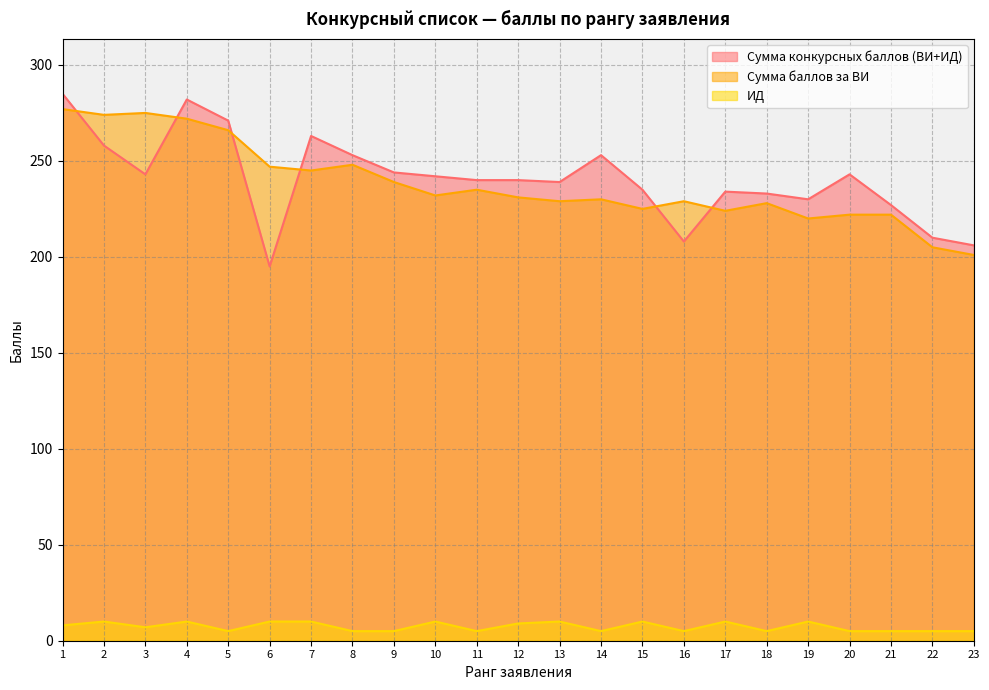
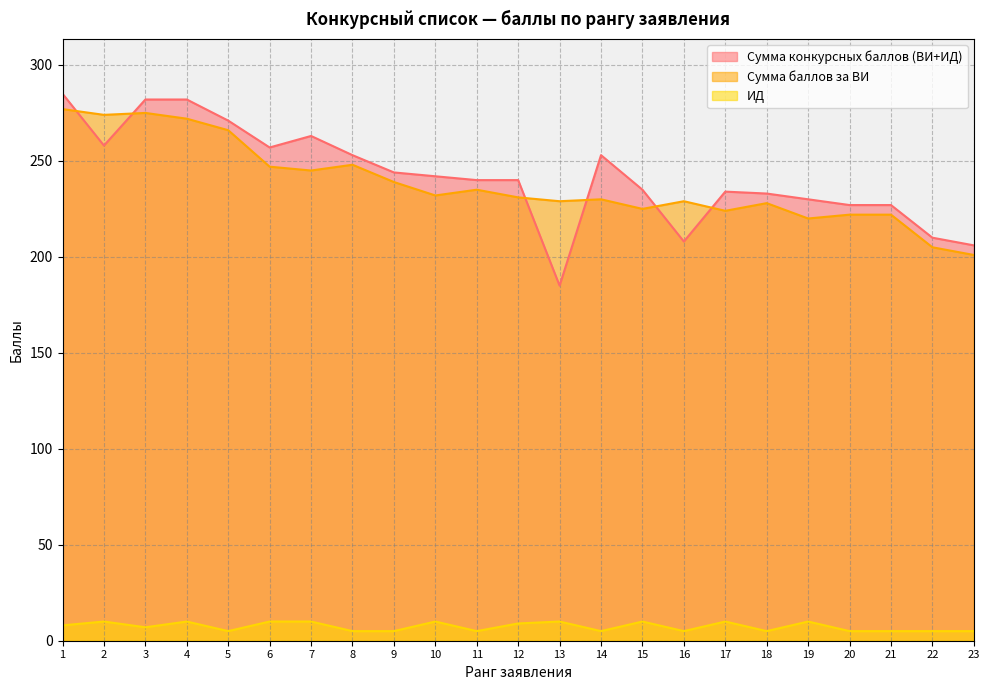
  {
    "Сумма конкурсных баллов (ВИ+ИД)": {
      "1": 285,
      "2": 258,
-     "3": 243,
+     "3": 282,
      "4": 282,
      "5": 271,
-     "6": 195,
+     "6": 257,
      "7": 263,
      "8": 253,
      "9": 244,
      "10": 242,
      "11": 240,
      "12": 240,
-     "13": 239,
+     "13": 185,
      "14": 253,
      "15": 235,
      "16": 208,
      "17": 234,
      "18": 233,
      "19": 230,
-     "20": 243,
+     "20": 227,
      "21": 227,
      "22": 210,
      "23": 206
    }
  }
